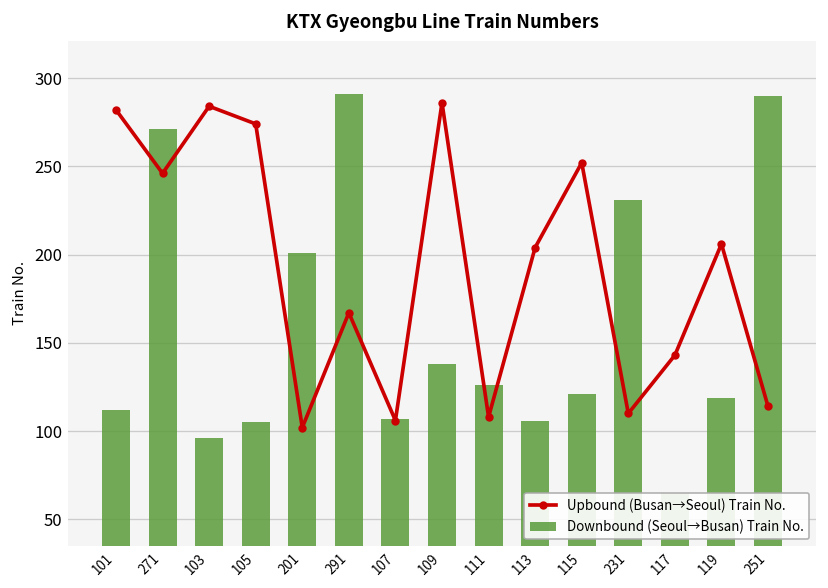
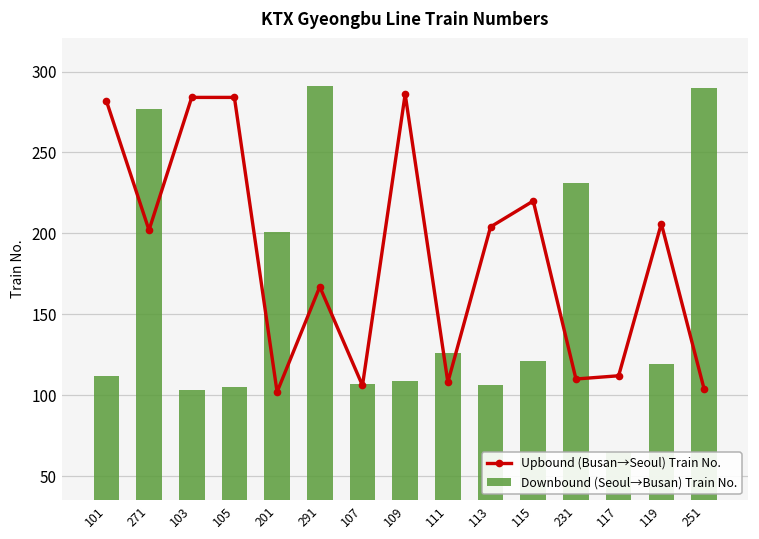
  {
    "Upbound (Busan→Seoul) Train No.": {
      "101": 282,
-     "271": 246,
+     "271": 202,
      "103": 284,
-     "105": 274,
+     "105": 284,
      "201": 102,
      "291": 167,
      "107": 106,
      "109": 286,
      "111": 108,
      "113": 204,
-     "115": 252,
+     "115": 220,
      "231": 110,
-     "117": 143,
+     "117": 112,
      "119": 206,
-     "251": 114
+     "251": 104
    },
    "Downbound (Seoul→Busan) Train No.": {
      "101": 112,
-     "271": 271,
-     "103": 96,
+     "271": 277,
+     "103": 103,
      "105": 105,
      "201": 201,
      "291": 291,
      "107": 107,
-     "109": 138,
+     "109": 109,
      "111": 126,
      "113": 106,
      "115": 121,
      "231": 231,
      "117": 65,
      "119": 119,
      "251": 290
    }
  }
